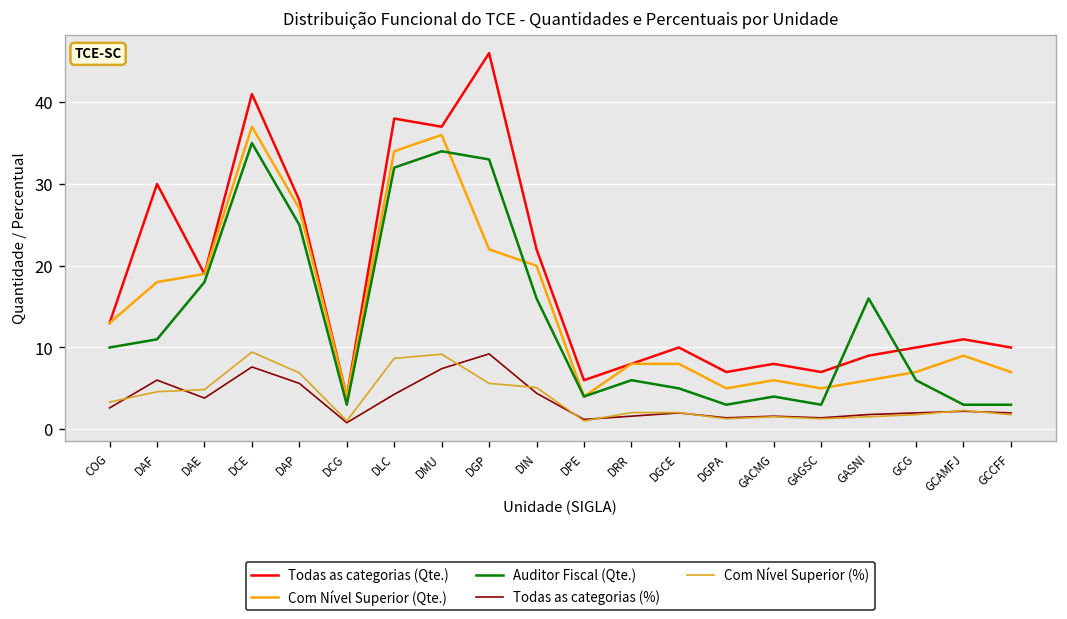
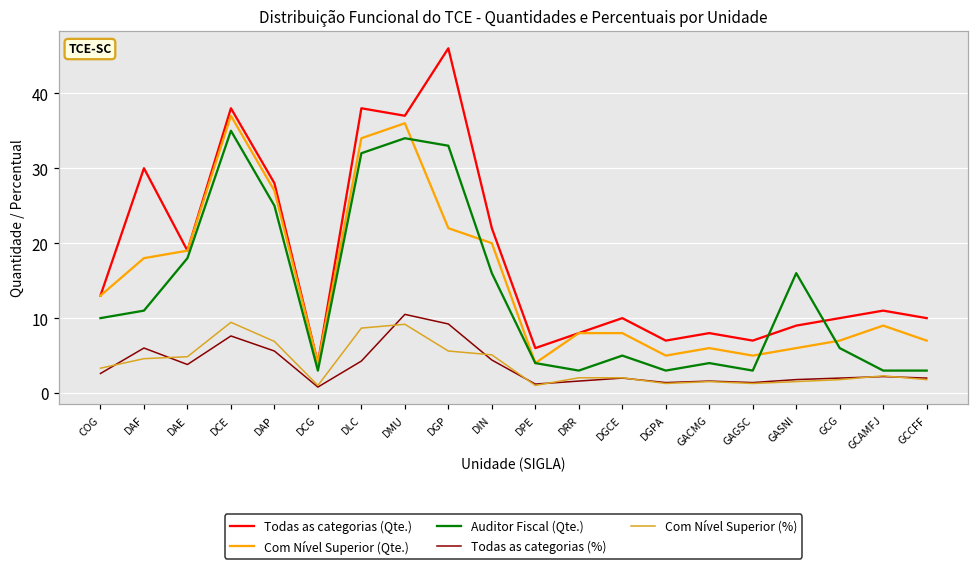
  {
    "Todas as categorias (Qte.)": {
      "DAF": 30,
-     "DCE": 41,
+     "DCE": 38,
      "DAP": 28,
      "DLC": 38,
      "DMU": 37,
      "DGP": 46,
      "DIN": 22,
      "DPE": 6,
      "DGCE": 10,
      "DGPA": 7,
      "GACMG": 8,
      "GAGSC": 7,
      "GASNI": 9,
      "GCG": 10,
      "GCAMFJ": 11,
      "GCCFF": 10
    },
    "Auditor Fiscal (Qte.)": {
      "COG": 10,
      "DAF": 11,
      "DAE": 18,
      "DCE": 35,
      "DAP": 25,
      "DCG": 3,
      "DLC": 32,
      "DMU": 34,
      "DGP": 33,
      "DIN": 16,
-     "DRR": 6,
+     "DRR": 3,
      "DGCE": 5,
      "DGPA": 3,
      "GACMG": 4,
      "GAGSC": 3,
      "GASNI": 16,
      "GCG": 6,
      "GCAMFJ": 3,
      "GCCFF": 3
    },
    "Todas as categorias (%)": {
      "COG": 3,
      "DAF": 6,
      "DAE": 4,
      "DCE": 8,
      "DAP": 6,
      "DLC": 4,
-     "DMU": 7,
+     "DMU": 11,
      "DGP": 9,
      "DIN": 4,
      "DRR": 2
    }
  }
